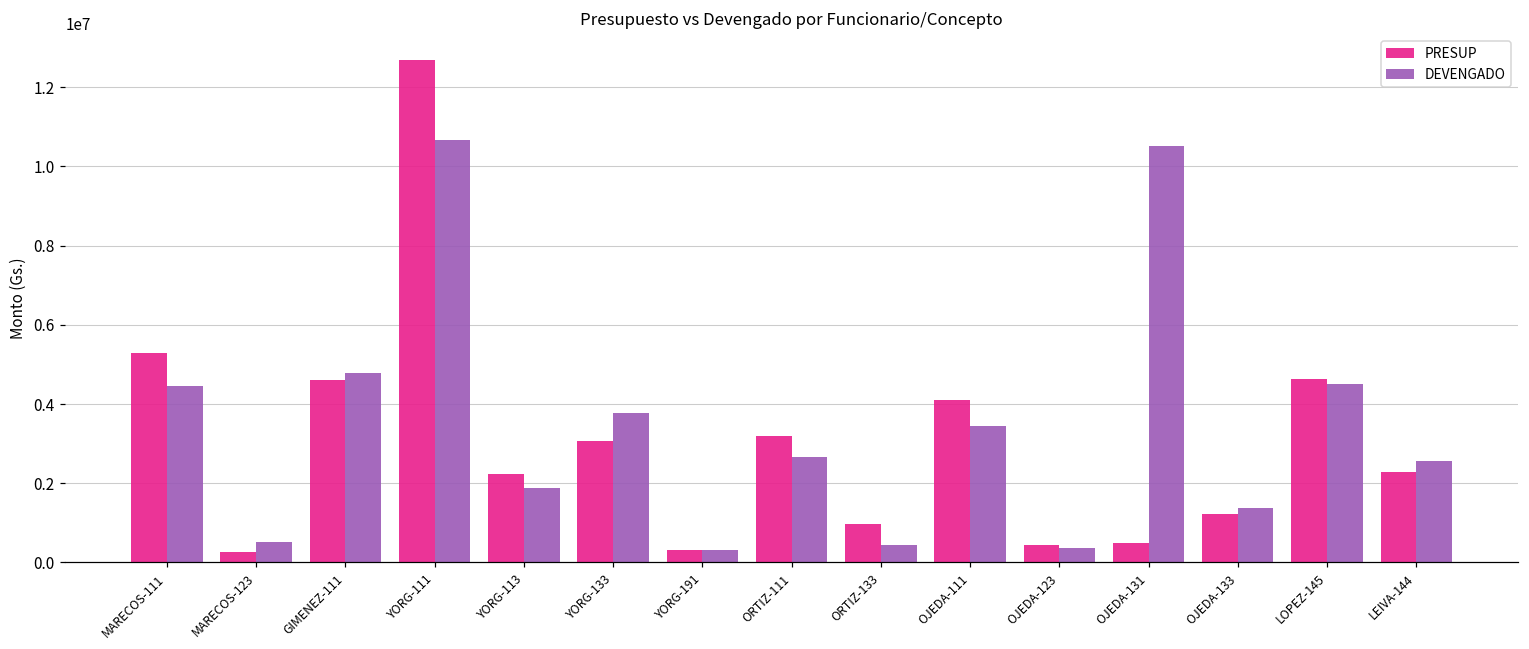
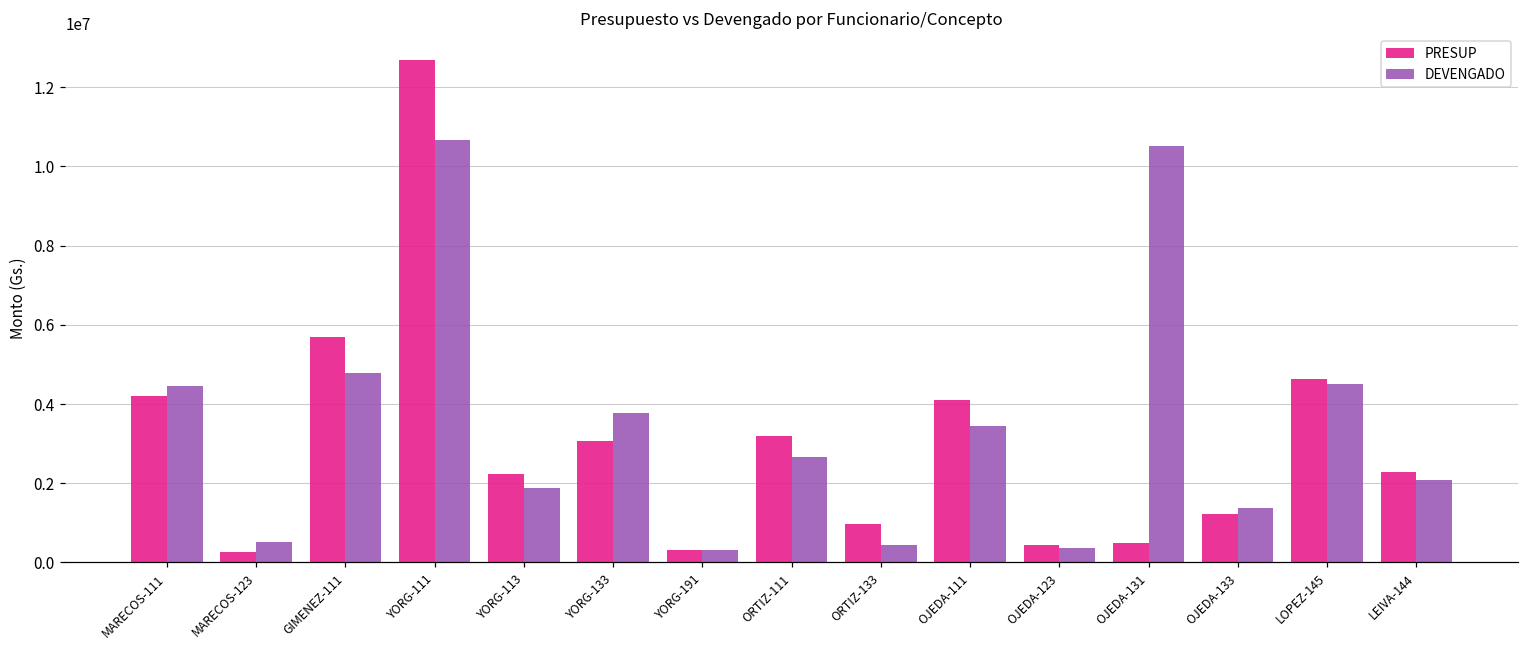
  {
    "PRESUP": {
-     "MARECOS-111": 5300000,
+     "MARECOS-111": 4200000,
      "MARECOS-123": 300000,
-     "GIMENEZ-111": 4600000,
+     "GIMENEZ-111": 5700000,
      "YORG-111": 12700000,
      "YORG-113": 2200000,
      "YORG-133": 3100000,
      "YORG-191": 300000,
      "ORTIZ-111": 3200000,
      "ORTIZ-133": 1000000,
      "OJEDA-111": 4100000,
      "OJEDA-123": 400000,
      "OJEDA-131": 500000,
      "OJEDA-133": 1200000,
      "LOPEZ-145": 4600000,
      "LEIVA-144": 2300000
    },
    "DEVENGADO": {
      "MARECOS-111": 4500000,
      "MARECOS-123": 500000,
      "GIMENEZ-111": 4800000,
      "YORG-111": 10700000,
      "YORG-113": 1900000,
      "YORG-133": 3800000,
      "YORG-191": 300000,
      "ORTIZ-111": 2700000,
      "ORTIZ-133": 400000,
      "OJEDA-111": 3400000,
      "OJEDA-123": 400000,
      "OJEDA-131": 10500000,
      "OJEDA-133": 1400000,
      "LOPEZ-145": 4500000,
-     "LEIVA-144": 2600000
+     "LEIVA-144": 2100000
    }
  }
